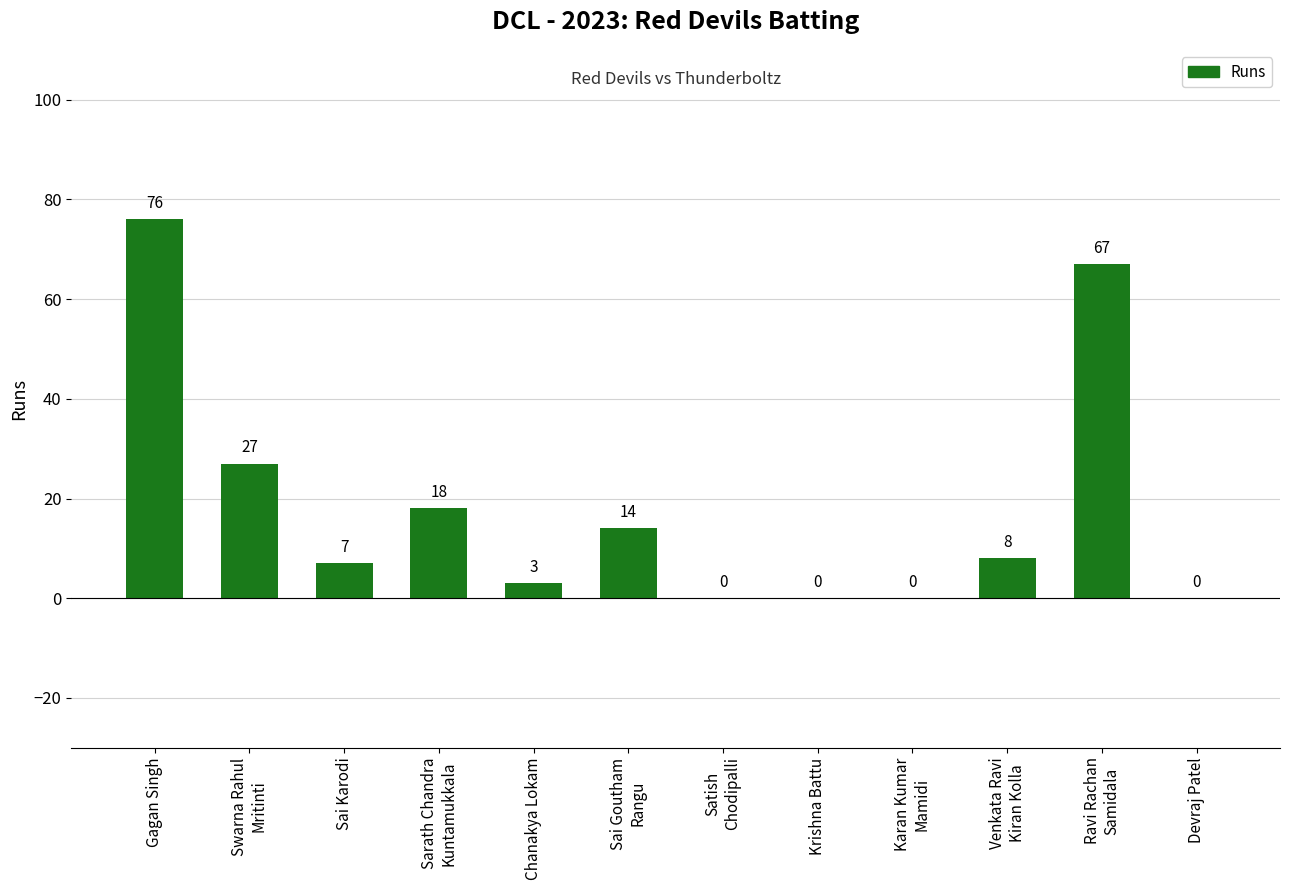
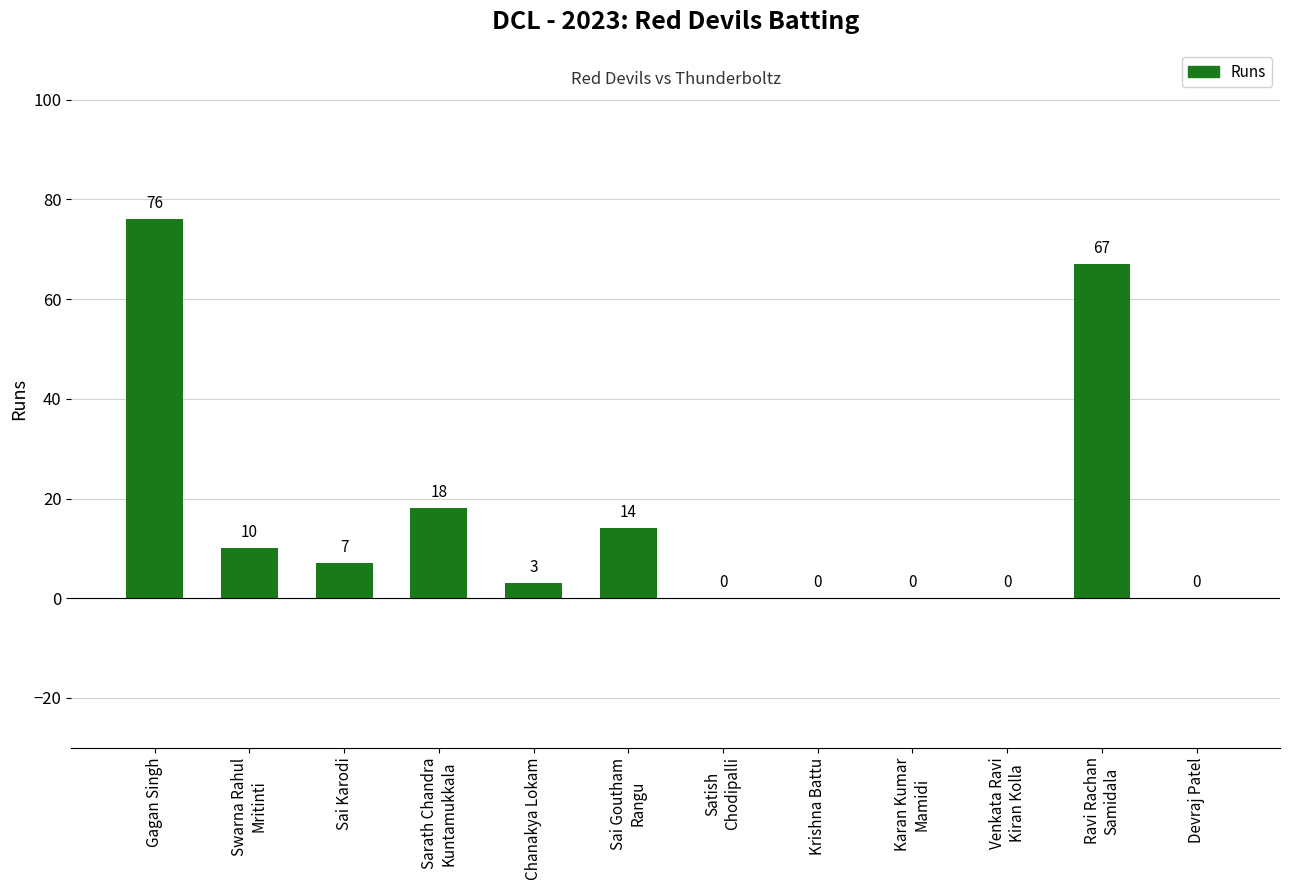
  {
    "Gagan Singh": 76,
-   "Swarna Rahul Mritinti": 27,
+   "Swarna Rahul Mritinti": 10,
    "Sai Karodi": 7,
    "Sarath Chandra Kuntamukkala": 18,
    "Chanakya Lokam": 3,
    "Sai Goutham Rangu": 14,
    "Satish Chodipalli": 0,
    "Krishna Battu": 0,
    "Karan Kumar Mamidi": 0,
-   "Venkata Ravi Kiran Kolla": 8,
+   "Venkata Ravi Kiran Kolla": 0,
    "Ravi Rachan Samidala": 67,
    "Devraj Patel": 0
  }
